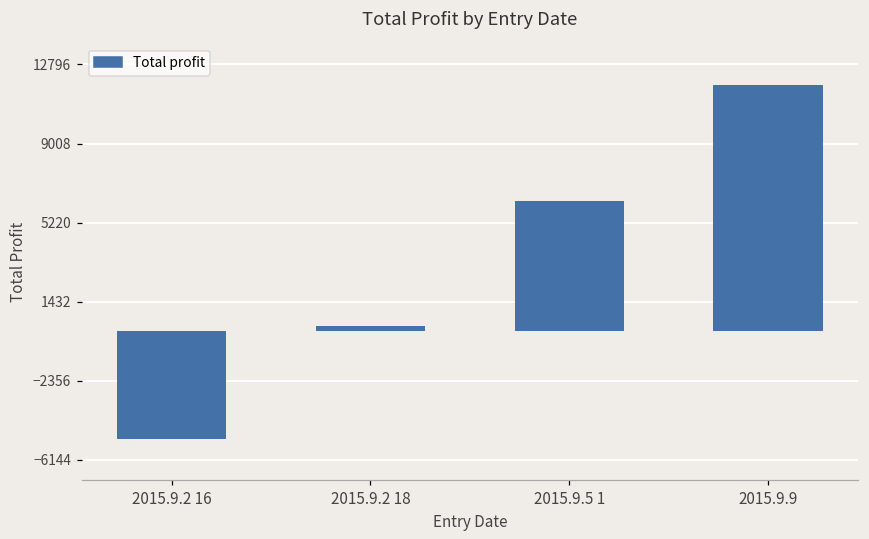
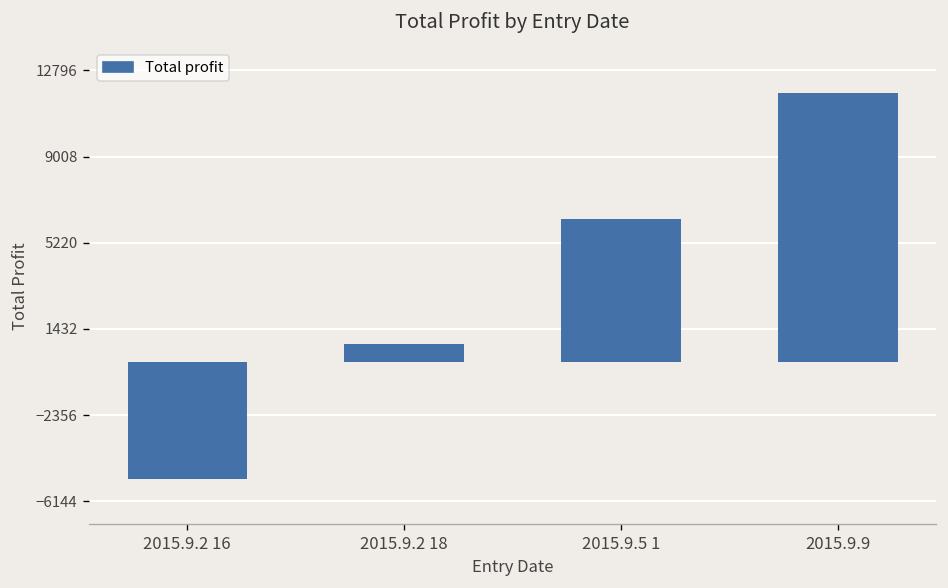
  {
    "2015.9.2 16": -5100,
-   "2015.9.2 18": 300,
+   "2015.9.2 18": 800,
    "2015.9.5 1": 6200,
    "2015.9.9": 11800
  }
